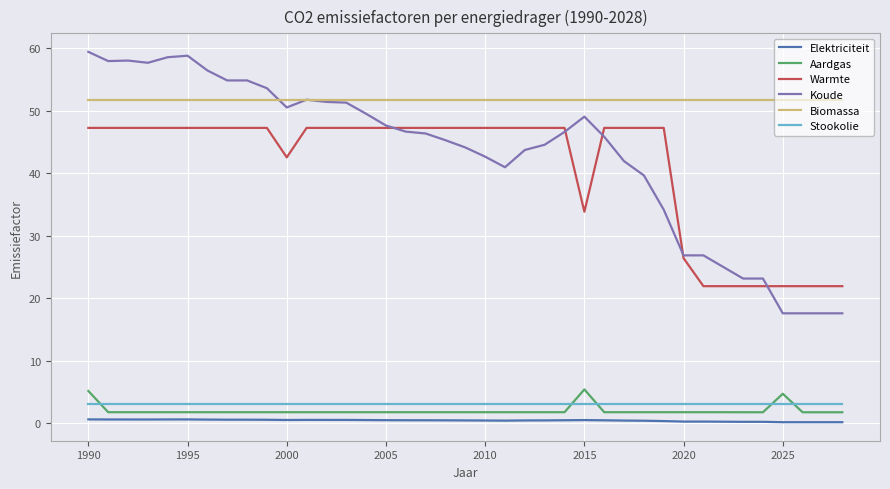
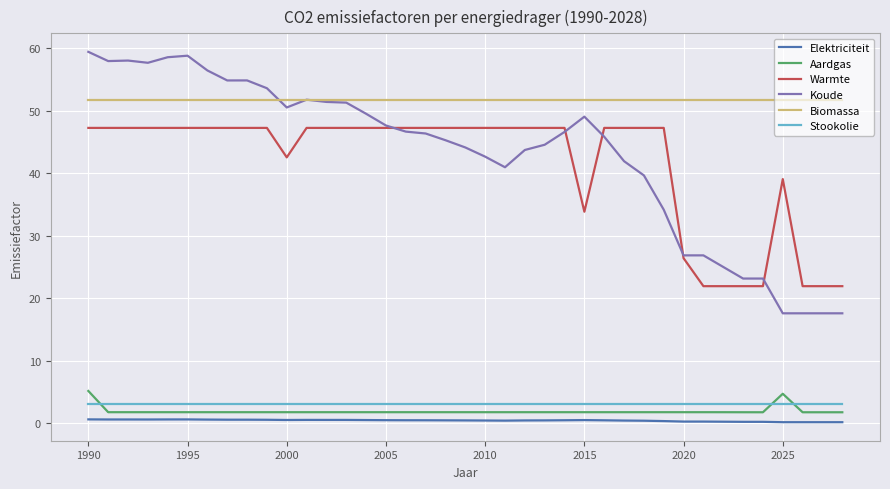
  {
    "Aardgas": {
      "1990": 5,
      "1995": 2,
      "2000": 2,
      "2005": 2,
      "2010": 2,
-     "2015": 5,
+     "2015": 2,
      "2020": 2,
      "2025": 5
    },
    "Warmte": {
      "1990": 47,
      "1995": 47,
      "2000": 43,
      "2010": 47,
      "2015": 34,
      "2020": 26,
-     "2025": 22
+     "2025": 39
    },
    "Biomassa": {
      "1990": 52,
      "1995": 52,
      "2000": 52,
      "2005": 52,
      "2010": 52,
      "2015": 52,
      "2020": 52
    },
    "Stookolie": {
      "1990": 3,
      "1995": 3,
      "2000": 3,
      "2005": 3,
      "2010": 3,
      "2015": 3,
      "2020": 3,
      "2025": 3
    }
  }
